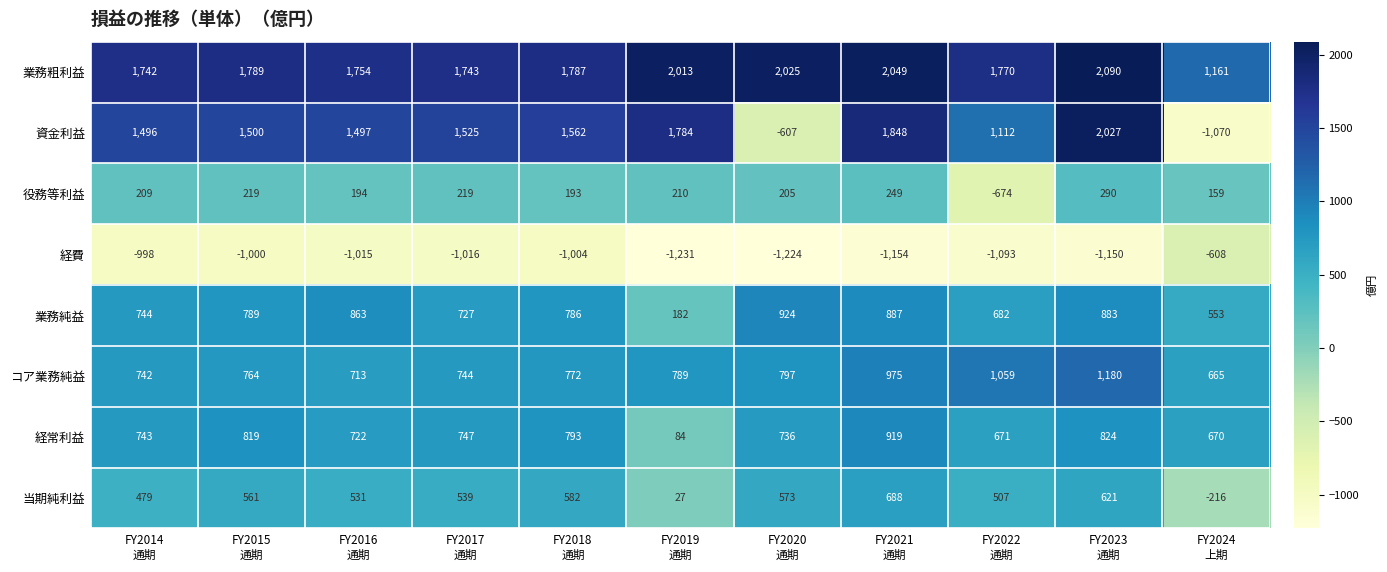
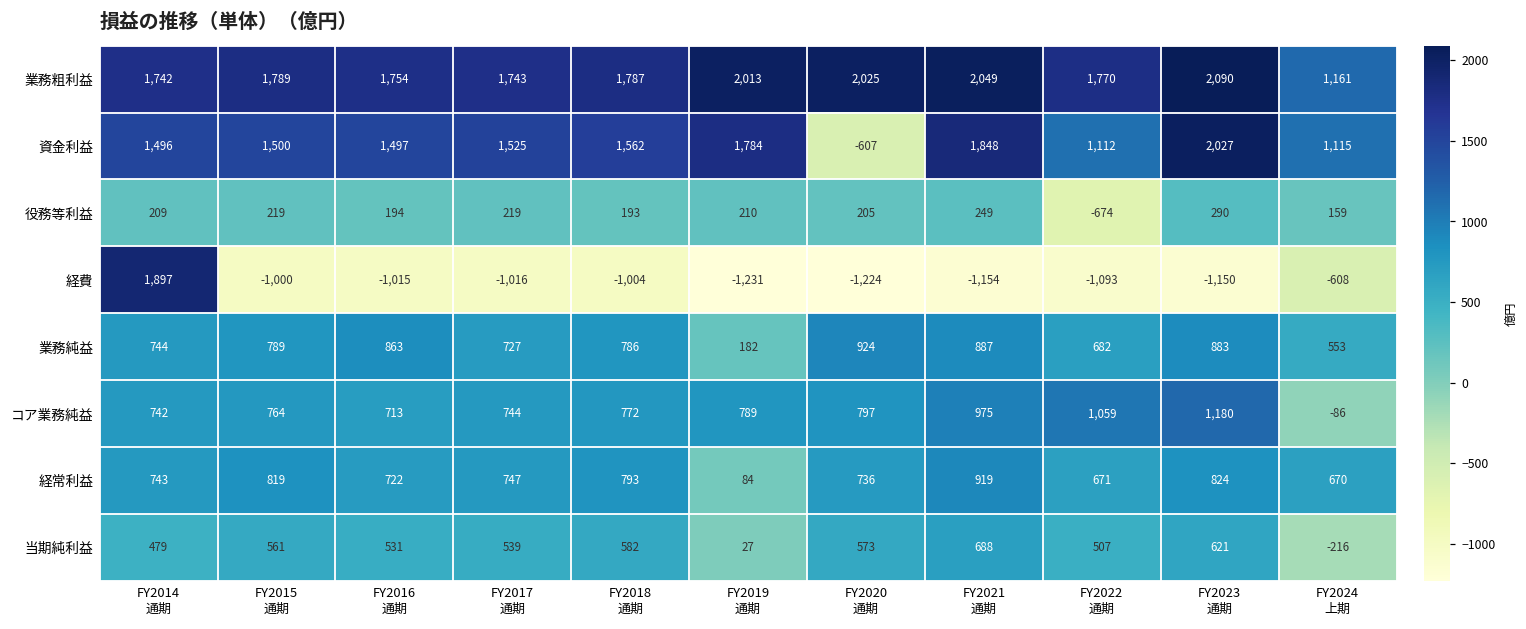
  {
    "業務粗利益": {
      "FY2014 通期": "1,742",
      "FY2015 通期": "1,789",
      "FY2016 通期": "1,754",
      "FY2017 通期": "1,743",
      "FY2018 通期": "1,787",
      "FY2019 通期": "2,013",
      "FY2020 通期": "2,025",
      "FY2021 通期": "2,049",
      "FY2022 通期": "1,770",
      "FY2023 通期": "2,090",
      "FY2024 上期": "1,161"
    },
    "資金利益": {
      "FY2014 通期": "1,496",
      "FY2015 通期": "1,500",
      "FY2016 通期": "1,497",
      "FY2017 通期": "1,525",
      "FY2018 通期": "1,562",
      "FY2019 通期": "1,784",
      "FY2020 通期": "-607",
      "FY2021 通期": "1,848",
      "FY2022 通期": "1,112",
      "FY2023 通期": "2,027",
-     "FY2024 上期": "-1,070"
+     "FY2024 上期": "1,115"
    },
    "役務等利益": {
      "FY2014 通期": "209",
      "FY2015 通期": "219",
      "FY2016 通期": "194",
      "FY2017 通期": "219",
      "FY2018 通期": "193",
      "FY2019 通期": "210",
      "FY2020 通期": "205",
      "FY2021 通期": "249",
      "FY2022 通期": "-674",
      "FY2023 通期": "290",
      "FY2024 上期": "159"
    },
    "経費": {
-     "FY2014 通期": "-998",
+     "FY2014 通期": "1,897",
      "FY2015 通期": "-1,000",
      "FY2016 通期": "-1,015",
      "FY2017 通期": "-1,016",
      "FY2018 通期": "-1,004",
      "FY2019 通期": "-1,231",
      "FY2020 通期": "-1,224",
      "FY2021 通期": "-1,154",
      "FY2022 通期": "-1,093",
      "FY2023 通期": "-1,150",
      "FY2024 上期": "-608"
    },
    "業務純益": {
      "FY2014 通期": "744",
      "FY2015 通期": "789",
      "FY2016 通期": "863",
      "FY2017 通期": "727",
      "FY2018 通期": "786",
      "FY2019 通期": "182",
      "FY2020 通期": "924",
      "FY2021 通期": "887",
      "FY2022 通期": "682",
      "FY2023 通期": "883",
      "FY2024 上期": "553"
    },
    "コア業務純益": {
      "FY2014 通期": "742",
      "FY2015 通期": "764",
      "FY2016 通期": "713",
      "FY2017 通期": "744",
      "FY2018 通期": "772",
      "FY2019 通期": "789",
      "FY2020 通期": "797",
      "FY2021 通期": "975",
      "FY2022 通期": "1,059",
      "FY2023 通期": "1,180",
-     "FY2024 上期": "665"
+     "FY2024 上期": "-86"
    },
    "経常利益": {
      "FY2014 通期": "743",
      "FY2015 通期": "819",
      "FY2016 通期": "722",
      "FY2017 通期": "747",
      "FY2018 通期": "793",
      "FY2019 通期": "84",
      "FY2020 通期": "736",
      "FY2021 通期": "919",
      "FY2022 通期": "671",
      "FY2023 通期": "824",
      "FY2024 上期": "670"
    },
    "当期純利益": {
      "FY2014 通期": "479",
      "FY2015 通期": "561",
      "FY2016 通期": "531",
      "FY2017 通期": "539",
      "FY2018 通期": "582",
      "FY2019 通期": "27",
      "FY2020 通期": "573",
      "FY2021 通期": "688",
      "FY2022 通期": "507",
      "FY2023 通期": "621",
      "FY2024 上期": "-216"
    }
  }
